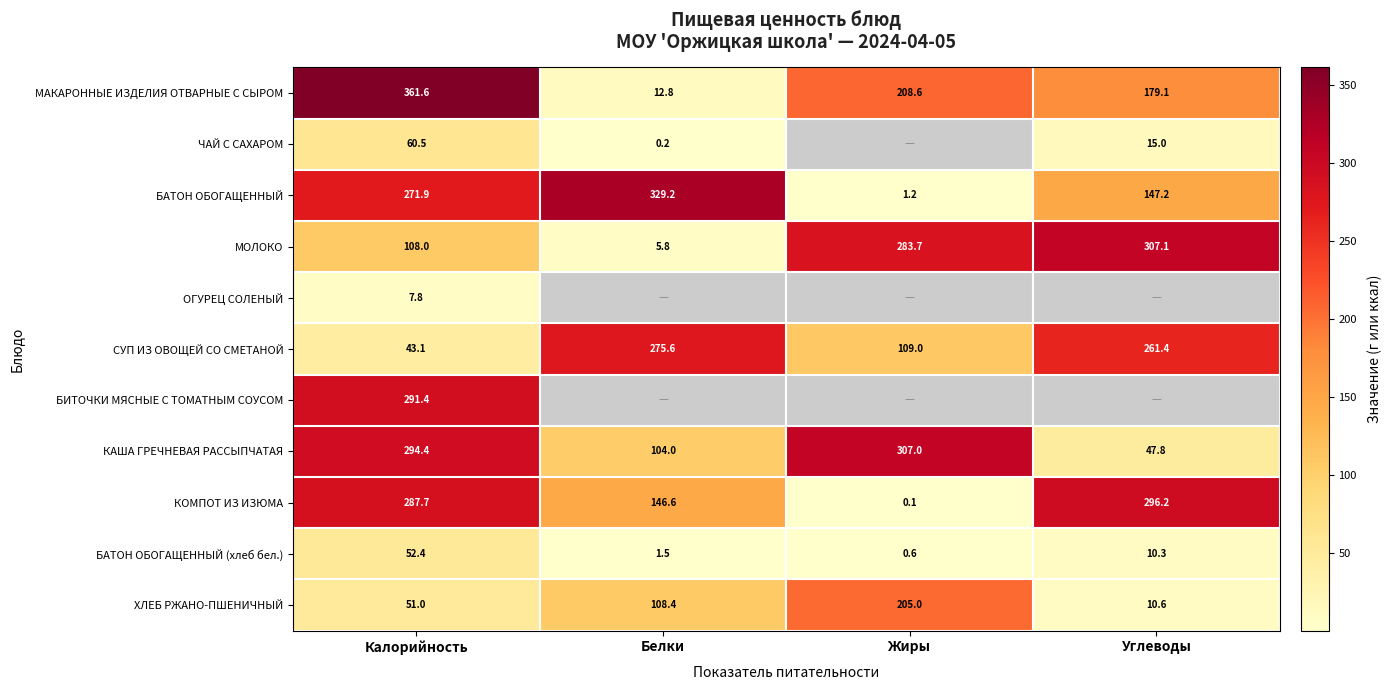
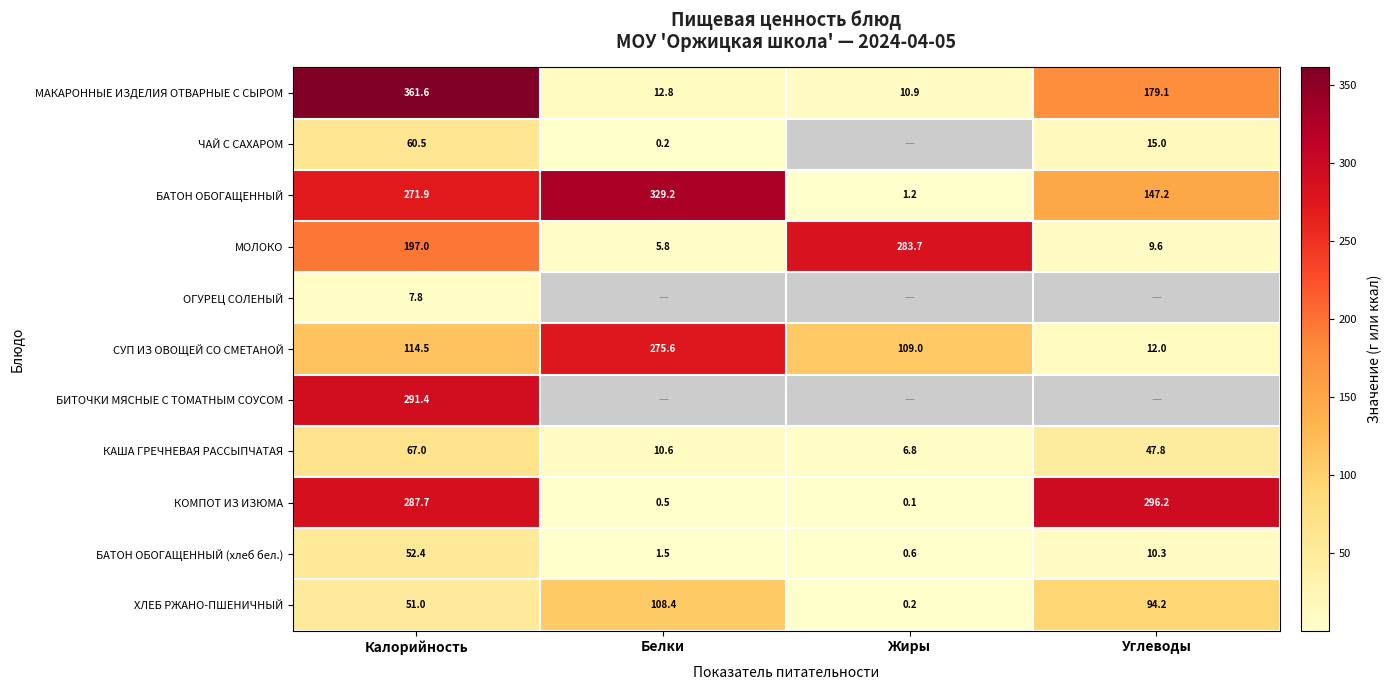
  {
    "МАКАРОННЫЕ ИЗДЕЛИЯ ОТВАРНЫЕ С СЫРОМ": {
      "Калорийность": 361.6,
      "Белки": 12.8,
-     "Жиры": 208.6,
+     "Жиры": 10.9,
      "Углеводы": 179.1
    },
    "ЧАЙ С САХАРОМ": {
      "Калорийность": 60.5,
      "Белки": 0.2,
      "Углеводы": 15.0
    },
    "БАТОН ОБОГАЩЕННЫЙ": {
      "Калорийность": 271.9,
      "Белки": 329.2,
      "Жиры": 1.2,
      "Углеводы": 147.2
    },
    "МОЛОКО": {
-     "Калорийность": 108.0,
+     "Калорийность": 197.0,
      "Белки": 5.8,
      "Жиры": 283.7,
-     "Углеводы": 307.1
+     "Углеводы": 9.6
    },
    "ОГУРЕЦ СОЛЕНЫЙ": {
      "Калорийность": 7.8
    },
    "СУП ИЗ ОВОЩЕЙ СО СМЕТАНОЙ": {
-     "Калорийность": 43.1,
+     "Калорийность": 114.5,
      "Белки": 275.6,
      "Жиры": 109.0,
-     "Углеводы": 261.4
+     "Углеводы": 12.0
    },
    "БИТОЧКИ МЯСНЫЕ С ТОМАТНЫМ СОУСОМ": {
      "Калорийность": 291.4
    },
    "КАША ГРЕЧНЕВАЯ РАССЫПЧАТАЯ": {
-     "Калорийность": 294.4,
-     "Белки": 104.0,
-     "Жиры": 307.0,
+     "Калорийность": 67.0,
+     "Белки": 10.6,
+     "Жиры": 6.8,
      "Углеводы": 47.8
    },
    "КОМПОТ ИЗ ИЗЮМА": {
      "Калорийность": 287.7,
-     "Белки": 146.6,
+     "Белки": 0.5,
      "Жиры": 0.1,
      "Углеводы": 296.2
    },
    "БАТОН ОБОГАЩЕННЫЙ (хлеб бел.)": {
      "Калорийность": 52.4,
      "Белки": 1.5,
      "Жиры": 0.6,
      "Углеводы": 10.3
    },
    "ХЛЕБ РЖАНО-ПШЕНИЧНЫЙ": {
      "Калорийность": 51.0,
      "Белки": 108.4,
-     "Жиры": 205.0,
-     "Углеводы": 10.6
+     "Жиры": 0.2,
+     "Углеводы": 94.2
    }
  }
